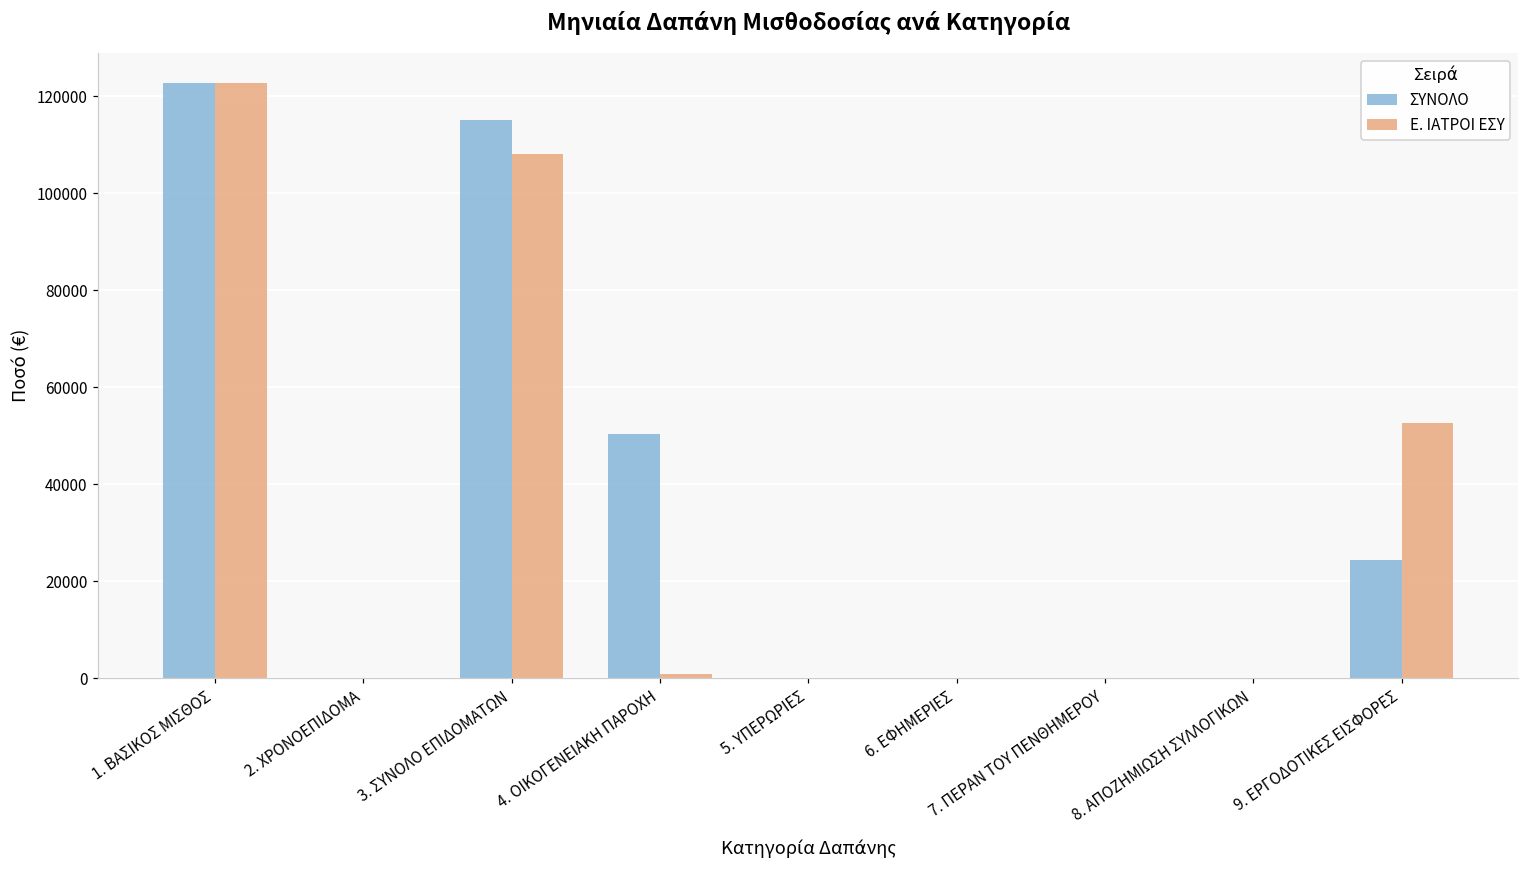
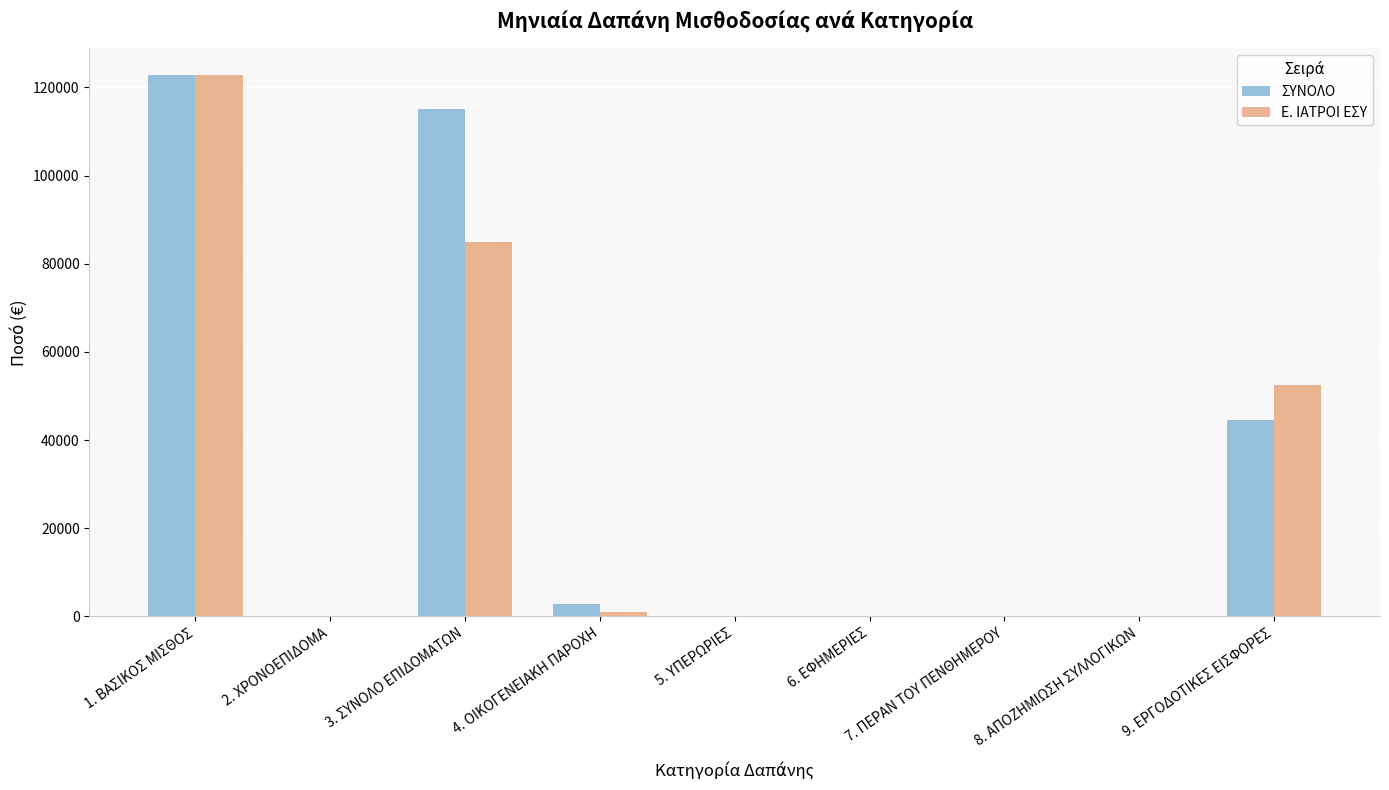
  {
    "ΣΥΝΟΛΟ": {
      "1. ΒΑΣΙΚΟΣ ΜΙΣΘΟΣ": 123000,
      "2. ΧΡΟΝΟΕΠΙΔΟΜΑ": 0,
      "3. ΣΥΝΟΛΟ ΕΠΙΔΟΜΑΤΩΝ": 115000,
-     "4. ΟΙΚΟΓΕΝΕΙΑΚΗ ΠΑΡΟΧΗ": 50000,
+     "4. ΟΙΚΟΓΕΝΕΙΑΚΗ ΠΑΡΟΧΗ": 3000,
      "5. ΥΠΕΡΩΡΙΕΣ": 0,
      "6. ΕΦΗΜΕΡΙΕΣ": 0,
      "7. ΠΕΡΑΝ ΤΟΥ ΠΕΝΘΗΜΕΡΟΥ": 0,
      "8. ΑΠΟΖΗΜΙΩΣΗ ΣΥΛΛΟΓΙΚΩΝ": 0,
-     "9. ΕΡΓΟΔΟΤΙΚΕΣ ΕΙΣΦΟΡΕΣ": 24000
+     "9. ΕΡΓΟΔΟΤΙΚΕΣ ΕΙΣΦΟΡΕΣ": 45000
    },
    "Ε. ΙΑΤΡΟΙ ΕΣΥ": {
      "1. ΒΑΣΙΚΟΣ ΜΙΣΘΟΣ": 123000,
      "2. ΧΡΟΝΟΕΠΙΔΟΜΑ": 0,
-     "3. ΣΥΝΟΛΟ ΕΠΙΔΟΜΑΤΩΝ": 108000,
+     "3. ΣΥΝΟΛΟ ΕΠΙΔΟΜΑΤΩΝ": 85000,
      "4. ΟΙΚΟΓΕΝΕΙΑΚΗ ΠΑΡΟΧΗ": 1000,
      "5. ΥΠΕΡΩΡΙΕΣ": 0,
      "6. ΕΦΗΜΕΡΙΕΣ": 0,
      "7. ΠΕΡΑΝ ΤΟΥ ΠΕΝΘΗΜΕΡΟΥ": 0,
      "8. ΑΠΟΖΗΜΙΩΣΗ ΣΥΛΛΟΓΙΚΩΝ": 0,
      "9. ΕΡΓΟΔΟΤΙΚΕΣ ΕΙΣΦΟΡΕΣ": 53000
    }
  }
